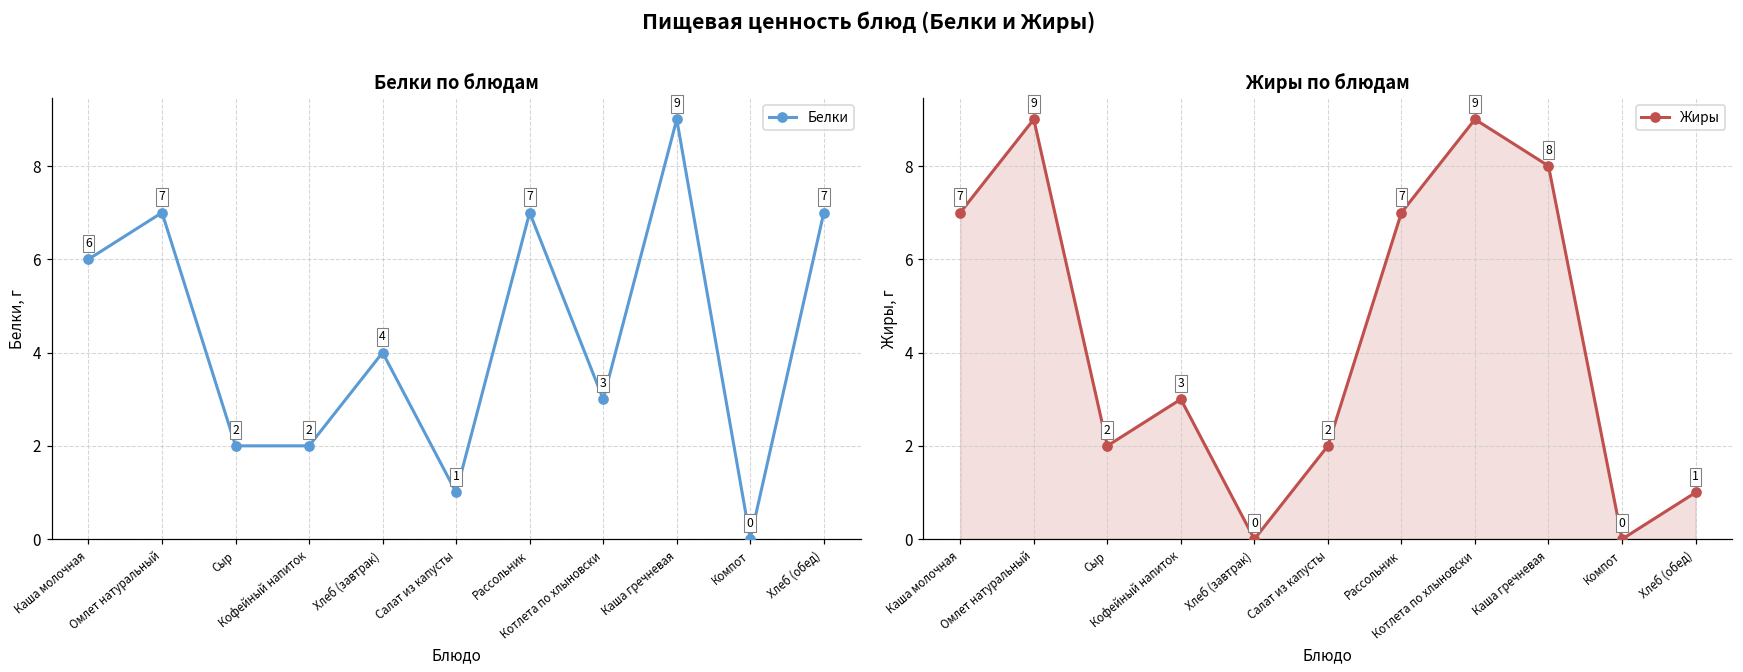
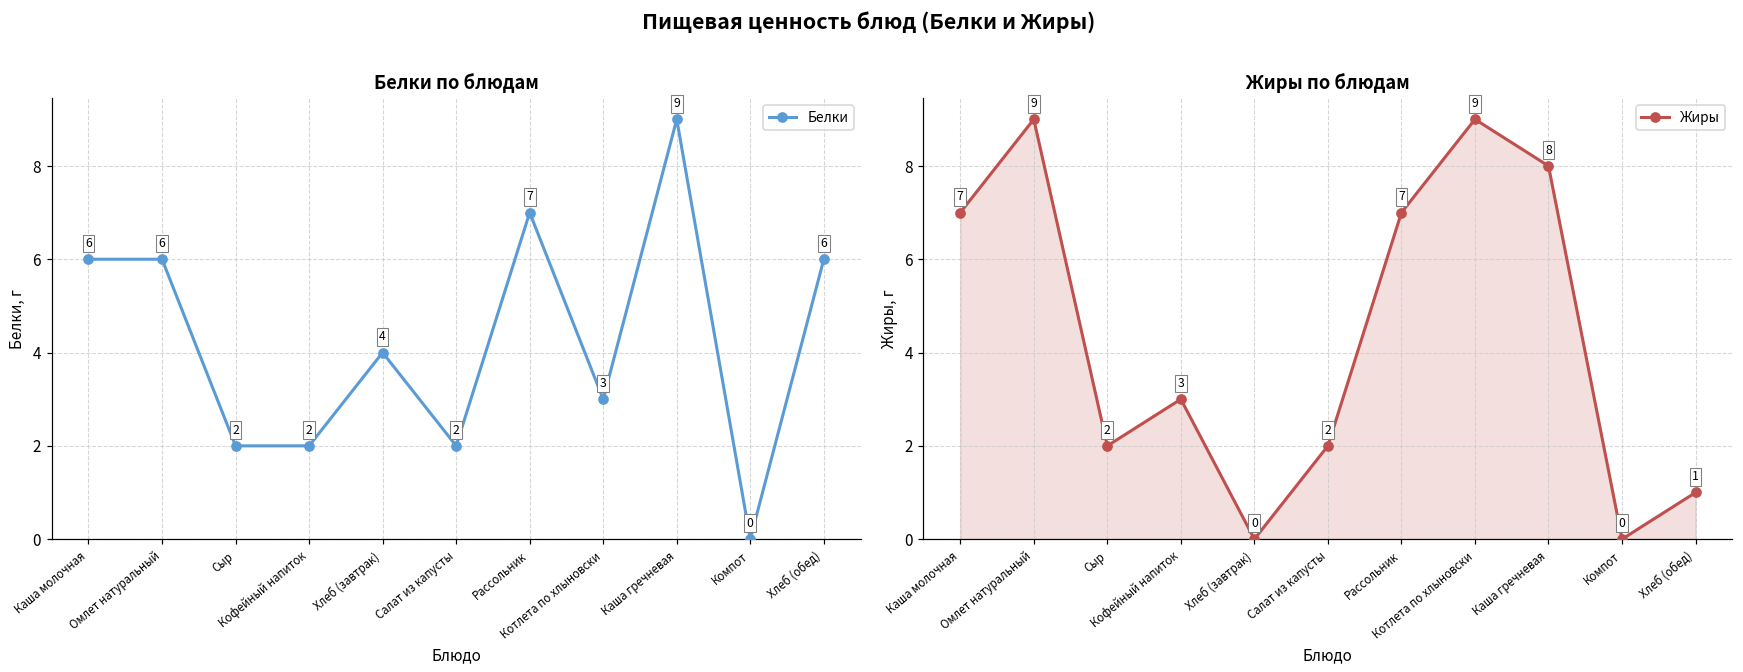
  {
    "Белки по блюдам": {
-     "Омлет натуральный": 7,
-     "Салат из капусты": 1,
-     "Хлеб (обед)": 7
+     "Омлет натуральный": 6,
+     "Салат из капусты": 2,
+     "Хлеб (обед)": 6
    }
  }
